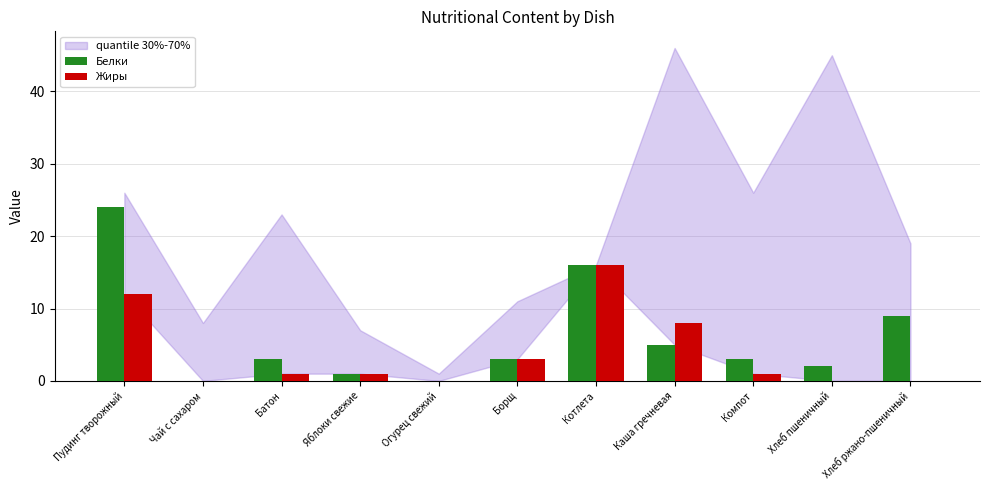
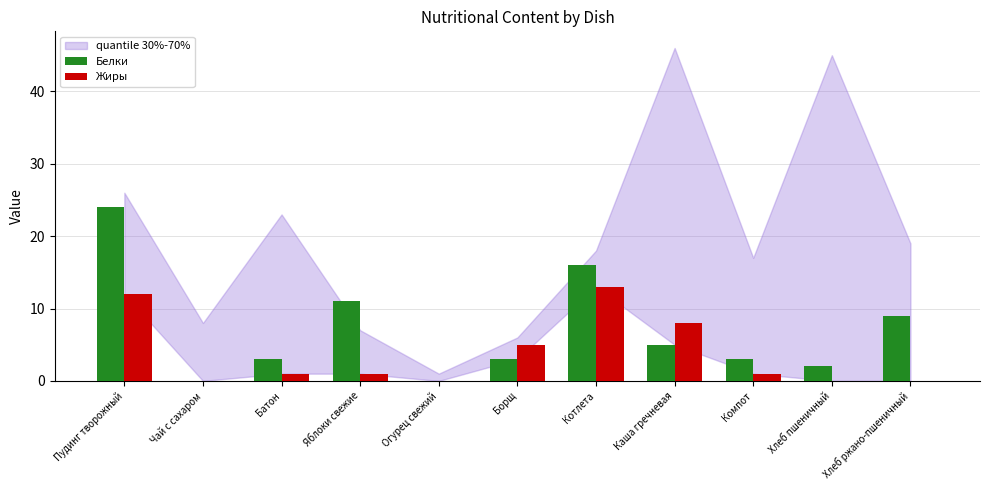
  {
    "Белки": {
      "Пудинг творожный": 24,
      "Чай с сахаром": 0,
      "Батон": 3,
-     "Яблоки свежие": 1,
+     "Яблоки свежие": 11,
      "Огурец свежий": 0,
      "Борщ": 3,
      "Котлета": 16,
      "Каша гречневая": 5,
      "Компот": 3,
      "Хлеб пшеничный": 2,
      "Хлеб ржано-пшеничный": 9
    },
    "quantile 30%-70%": {
      "Пудинг творожный": 26,
      "Чай с сахаром": 8,
      "Батон": 23,
      "Яблоки свежие": 7,
      "Огурец свежий": 1,
-     "Борщ": 11,
-     "Котлета": 16,
+     "Борщ": 6,
+     "Котлета": 18,
      "Каша гречневая": 46,
-     "Компот": 26,
+     "Компот": 17,
      "Хлеб пшеничный": 45,
      "Хлеб ржано-пшеничный": 19
    },
    "Жиры": {
      "Пудинг творожный": 12,
      "Чай с сахаром": 0,
      "Батон": 1,
      "Яблоки свежие": 1,
      "Огурец свежий": 0,
-     "Борщ": 3,
-     "Котлета": 16,
+     "Борщ": 5,
+     "Котлета": 13,
      "Каша гречневая": 8,
      "Компот": 1,
      "Хлеб пшеничный": 0,
      "Хлеб ржано-пшеничный": 0
    }
  }
